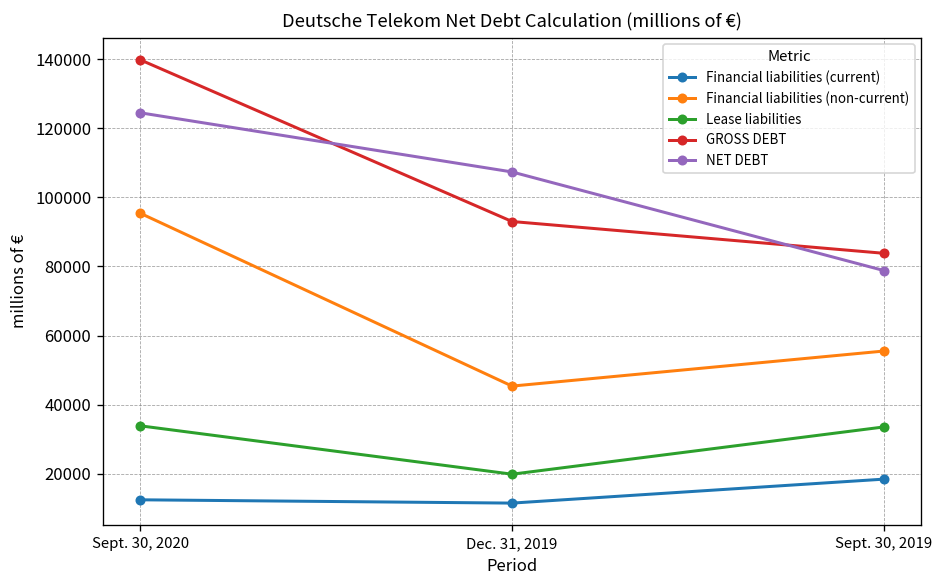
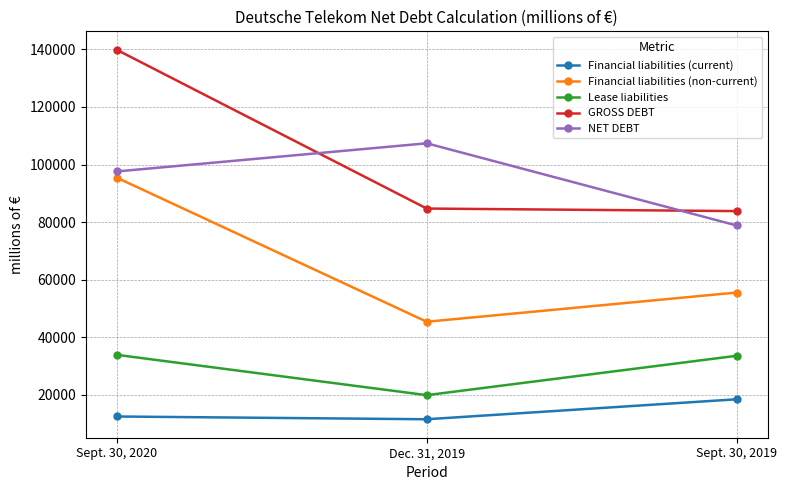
  {
    "Financial liabilities (current)": {
      "Sept. 30, 2020": 12000,
      "Dec. 31, 2019": 11000,
      "Sept. 30, 2019": 18000
    },
    "Financial liabilities (non-current)": {
      "Sept. 30, 2020": 95000,
      "Dec. 31, 2019": 45000,
      "Sept. 30, 2019": 56000
    },
    "Lease liabilities": {
      "Sept. 30, 2020": 34000,
      "Dec. 31, 2019": 20000,
      "Sept. 30, 2019": 34000
    },
    "GROSS DEBT": {
      "Sept. 30, 2020": 140000,
-     "Dec. 31, 2019": 93000,
+     "Dec. 31, 2019": 85000,
      "Sept. 30, 2019": 84000
    },
    "NET DEBT": {
-     "Sept. 30, 2020": 125000,
+     "Sept. 30, 2020": 98000,
      "Dec. 31, 2019": 107000,
      "Sept. 30, 2019": 79000
    }
  }
